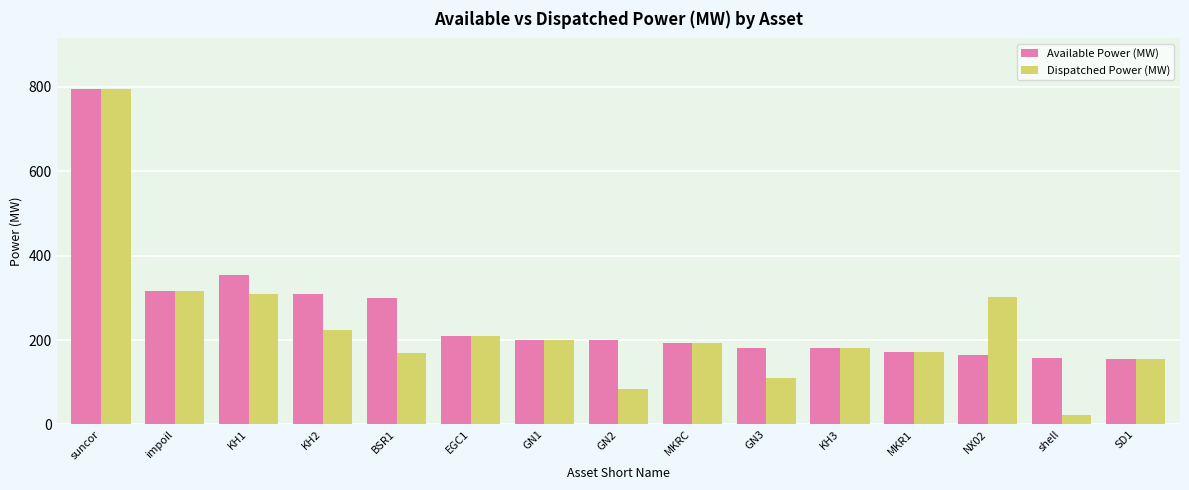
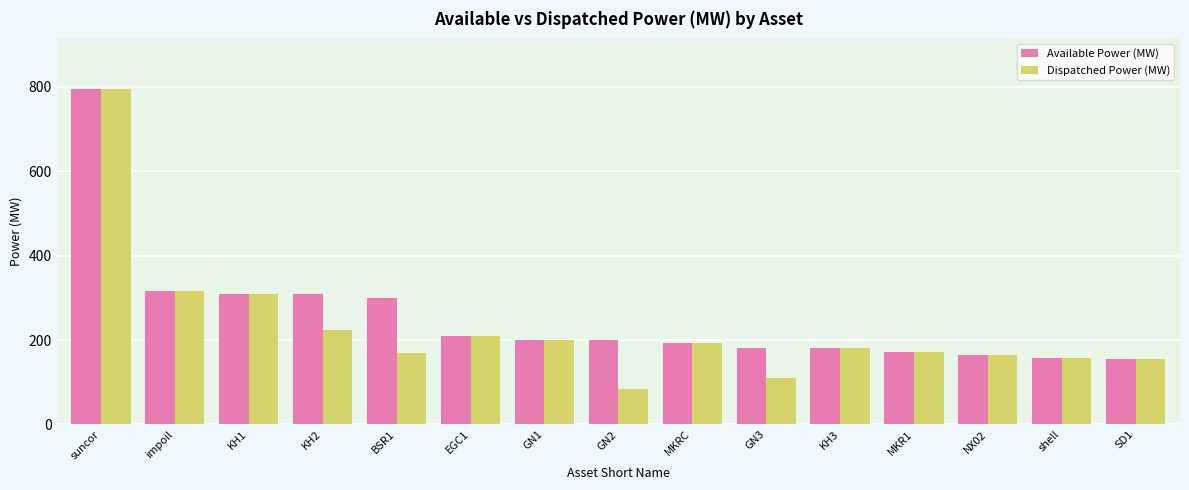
  {
    "Available Power (MW)": {
      "suncor": 800,
      "impoil": 320,
-     "KH1": 350,
+     "KH1": 310,
      "KH2": 310,
      "BSR1": 300,
      "EGC1": 210,
      "GN1": 200,
      "GN2": 200,
      "MKRC": 190,
      "GN3": 180,
      "KH3": 180,
      "MKR1": 170,
      "NX02": 170,
      "shell": 160,
      "SD1": 150
    },
    "Dispatched Power (MW)": {
      "suncor": 800,
      "impoil": 320,
      "KH1": 310,
      "KH2": 220,
      "BSR1": 170,
      "EGC1": 210,
      "GN1": 200,
      "GN2": 80,
      "MKRC": 190,
      "GN3": 110,
      "KH3": 180,
      "MKR1": 170,
-     "NX02": 300,
-     "shell": 20,
+     "NX02": 170,
+     "shell": 160,
      "SD1": 150
    }
  }
